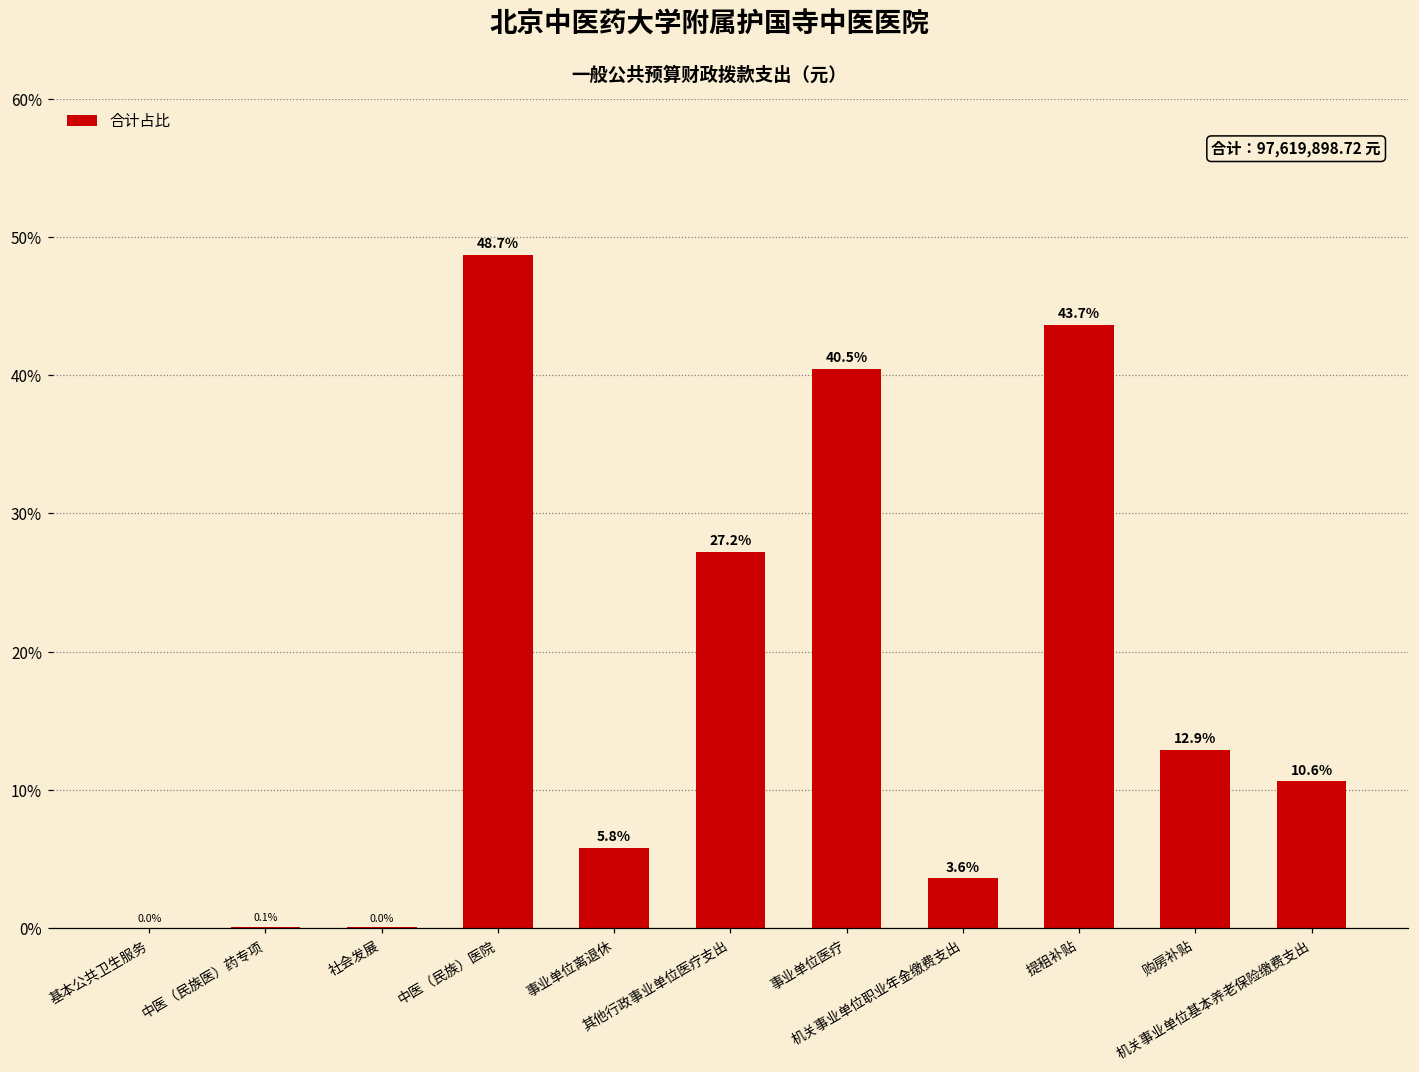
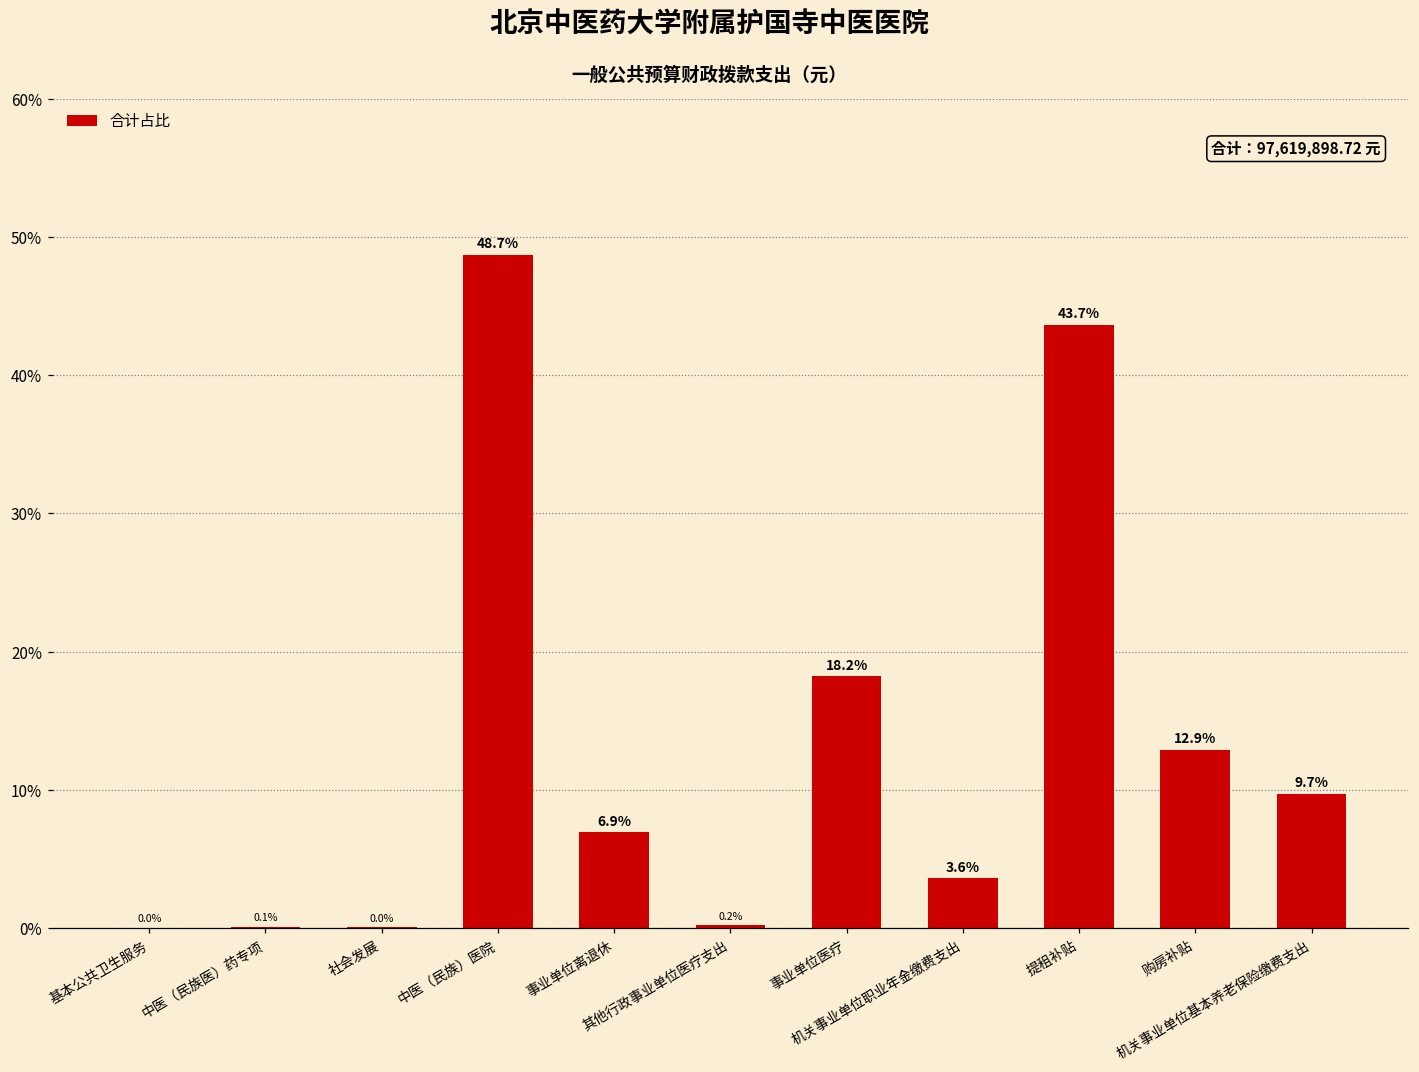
  {
    "基本公共卫生服务": "0.0%",
    "中医（民族医）药专项": "0.1%",
    "社会发展": "0.0%",
    "中医（民族）医院": "48.7%",
-   "事业单位离退休": "5.8%",
-   "其他行政事业单位医疗支出": "27.2%",
-   "事业单位医疗": "40.5%",
+   "事业单位离退休": "6.9%",
+   "其他行政事业单位医疗支出": "0.2%",
+   "事业单位医疗": "18.2%",
    "机关事业单位职业年金缴费支出": "3.6%",
    "提租补贴": "43.7%",
    "购房补贴": "12.9%",
-   "机关事业单位基本养老保险缴费支出": "10.6%"
+   "机关事业单位基本养老保险缴费支出": "9.7%"
  }
